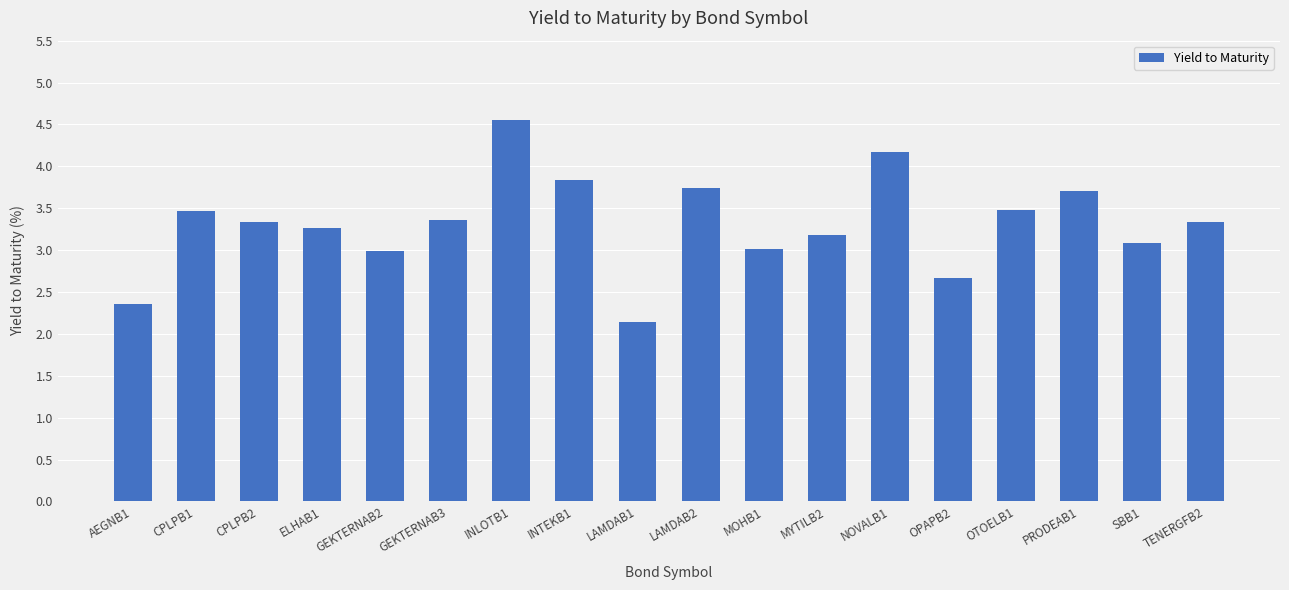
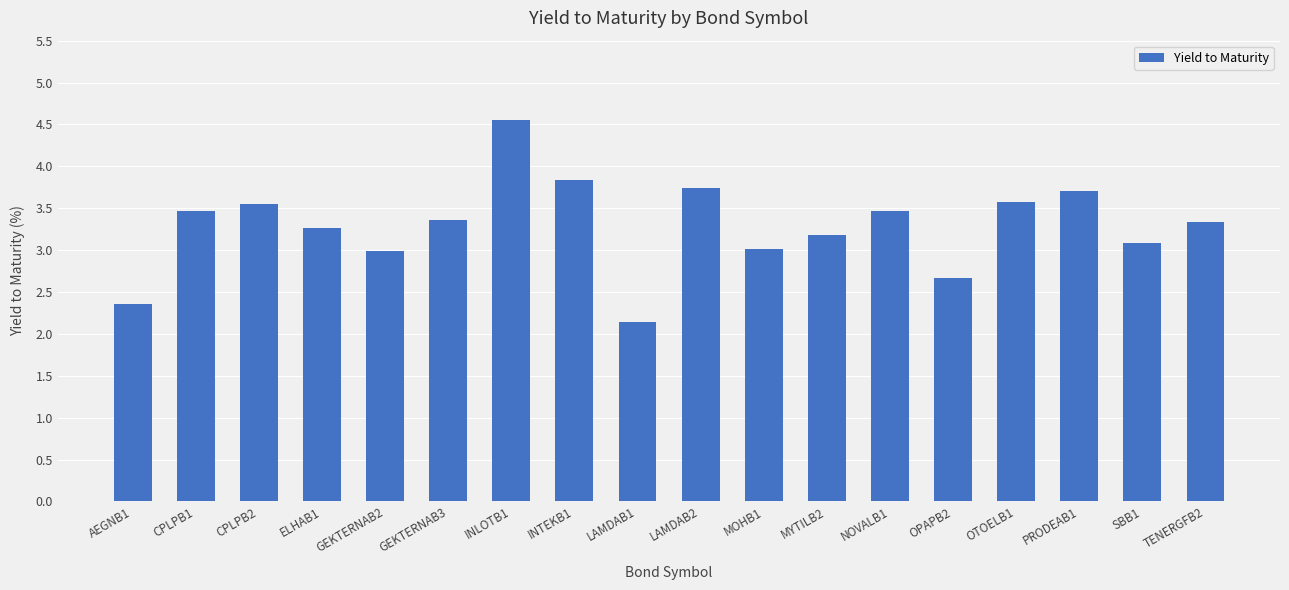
  {
    "AEGNB1": 2.4,
    "CPLPB1": 3.5,
-   "CPLPB2": 3.3,
+   "CPLPB2": 3.6,
    "ELHAB1": 3.3,
    "GEKTERNAB2": 3.0,
    "GEKTERNAB3": 3.4,
    "INLOTB1": 4.6,
    "INTEKB1": 3.8,
    "LAMDAB1": 2.1,
    "LAMDAB2": 3.7,
    "MOHB1": 3.0,
    "MYTILB2": 3.2,
-   "NOVALB1": 4.2,
+   "NOVALB1": 3.5,
    "OPAPB2": 2.7,
-   "OTOELB1": 3.5,
+   "OTOELB1": 3.6,
    "PRODEAB1": 3.7,
    "SBB1": 3.1,
    "TENERGFB2": 3.3
  }
